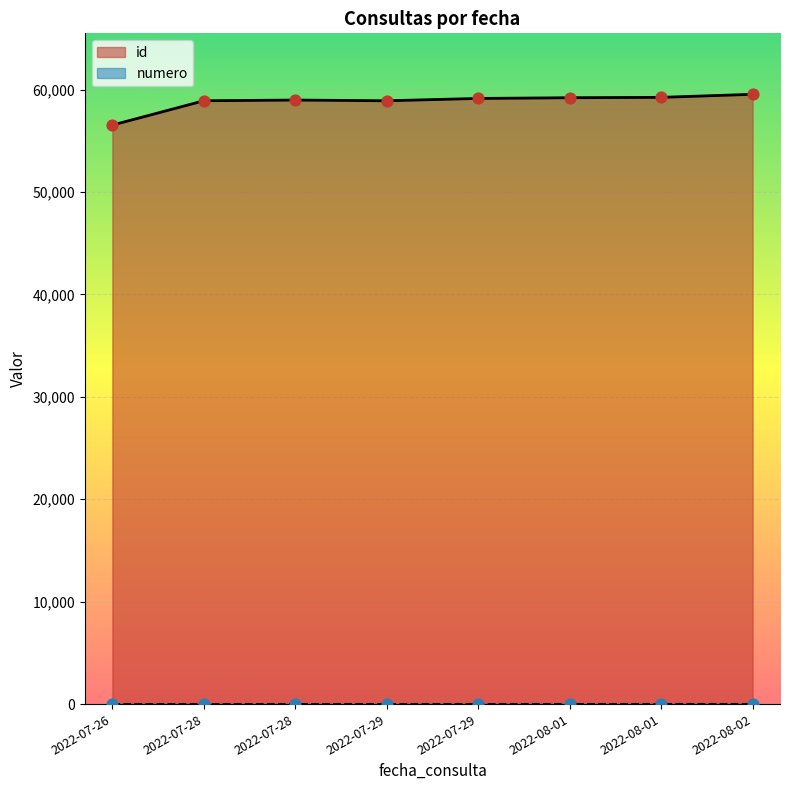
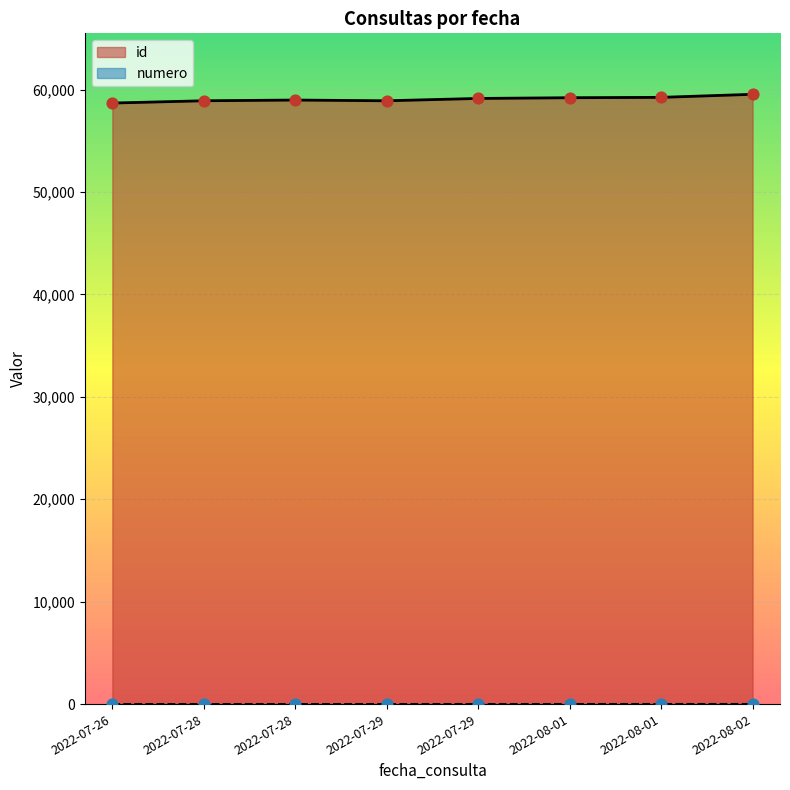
  {
    "id": {
-     "2022-07-26": "56,500",
+     "2022-07-26": "58,700",
      "2022-08-02": "59,500"
    },
    "numero": {
      "2022-07-26": "0",
      "2022-08-02": "0"
    }
  }
